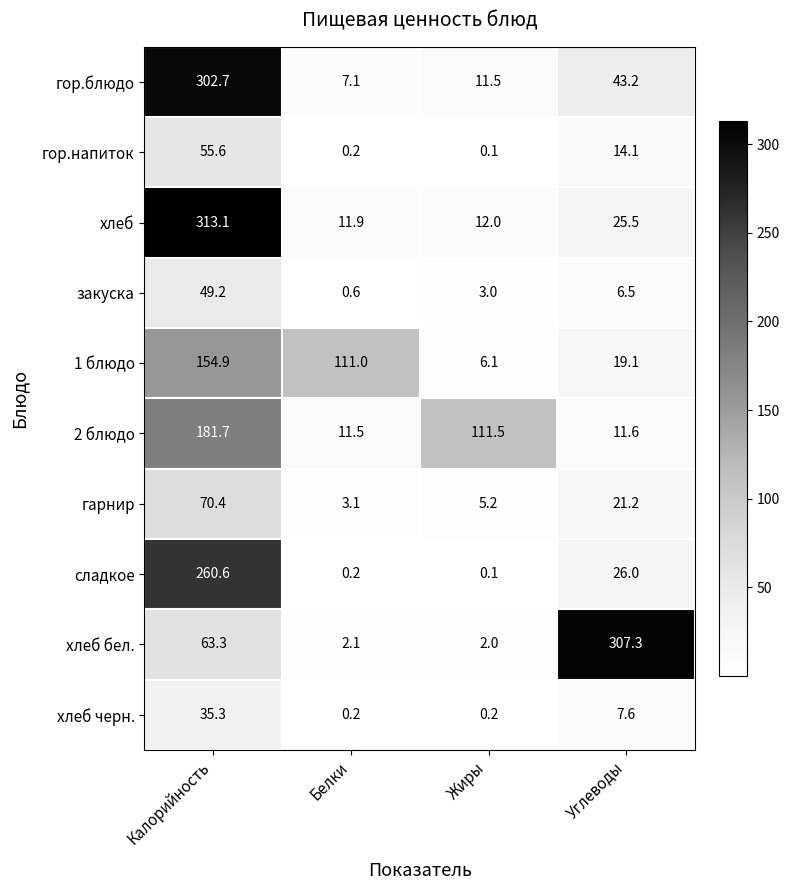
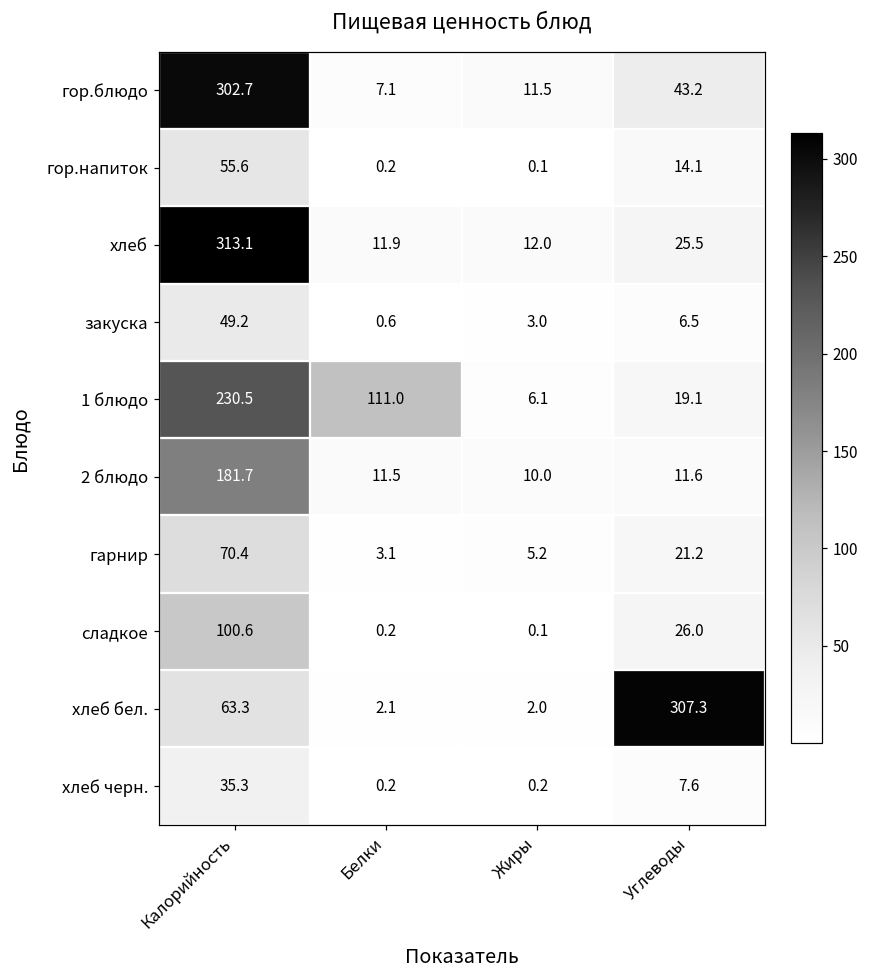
  {
    "гор.блюдо": {
      "Калорийность": 302.7,
      "Белки": 7.1,
      "Жиры": 11.5,
      "Углеводы": 43.2
    },
    "гор.напиток": {
      "Калорийность": 55.6,
      "Белки": 0.2,
      "Жиры": 0.1,
      "Углеводы": 14.1
    },
    "хлеб": {
      "Калорийность": 313.1,
      "Белки": 11.9,
      "Жиры": 12.0,
      "Углеводы": 25.5
    },
    "закуска": {
      "Калорийность": 49.2,
      "Белки": 0.6,
      "Жиры": 3.0,
      "Углеводы": 6.5
    },
    "1 блюдо": {
-     "Калорийность": 154.9,
+     "Калорийность": 230.5,
      "Белки": 111.0,
      "Жиры": 6.1,
      "Углеводы": 19.1
    },
    "2 блюдо": {
      "Калорийность": 181.7,
      "Белки": 11.5,
-     "Жиры": 111.5,
+     "Жиры": 10.0,
      "Углеводы": 11.6
    },
    "гарнир": {
      "Калорийность": 70.4,
      "Белки": 3.1,
      "Жиры": 5.2,
      "Углеводы": 21.2
    },
    "сладкое": {
-     "Калорийность": 260.6,
+     "Калорийность": 100.6,
      "Белки": 0.2,
      "Жиры": 0.1,
      "Углеводы": 26.0
    },
    "хлеб бел.": {
      "Калорийность": 63.3,
      "Белки": 2.1,
      "Жиры": 2.0,
      "Углеводы": 307.3
    },
    "хлеб черн.": {
      "Калорийность": 35.3,
      "Белки": 0.2,
      "Жиры": 0.2,
      "Углеводы": 7.6
    }
  }
